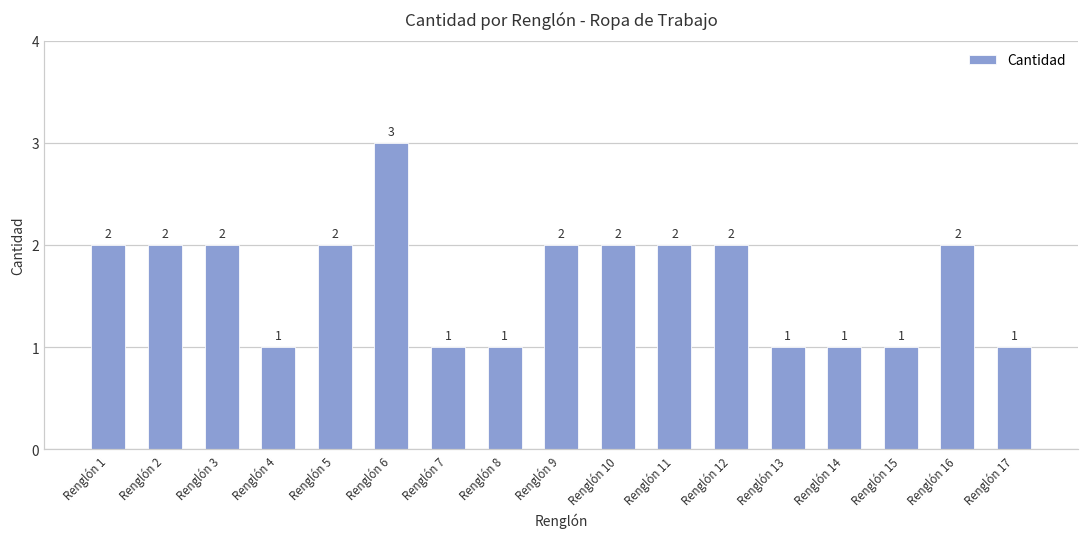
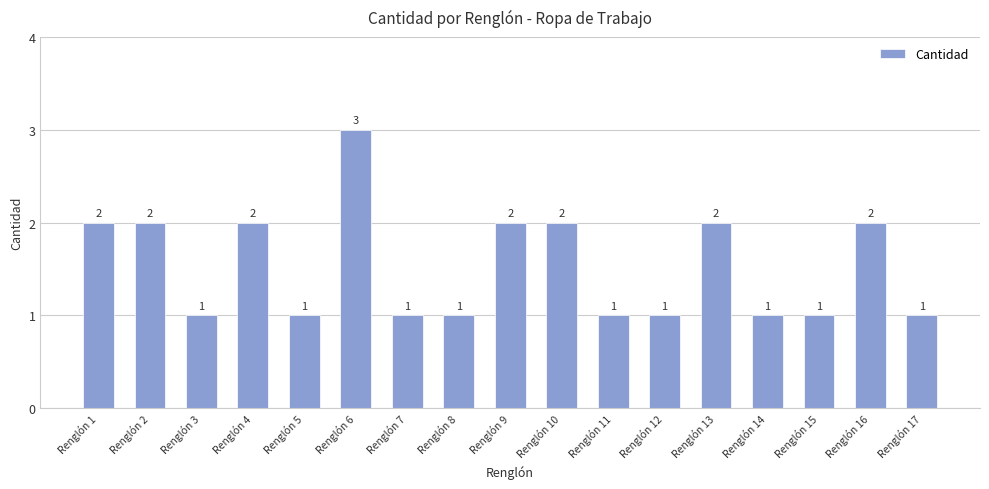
  {
    "Renglón 1": 2,
    "Renglón 2": 2,
-   "Renglón 3": 2,
-   "Renglón 4": 1,
-   "Renglón 5": 2,
+   "Renglón 3": 1,
+   "Renglón 4": 2,
+   "Renglón 5": 1,
    "Renglón 6": 3,
    "Renglón 7": 1,
    "Renglón 8": 1,
    "Renglón 9": 2,
    "Renglón 10": 2,
-   "Renglón 11": 2,
-   "Renglón 12": 2,
-   "Renglón 13": 1,
+   "Renglón 11": 1,
+   "Renglón 12": 1,
+   "Renglón 13": 2,
    "Renglón 14": 1,
    "Renglón 15": 1,
    "Renglón 16": 2,
    "Renglón 17": 1
  }
